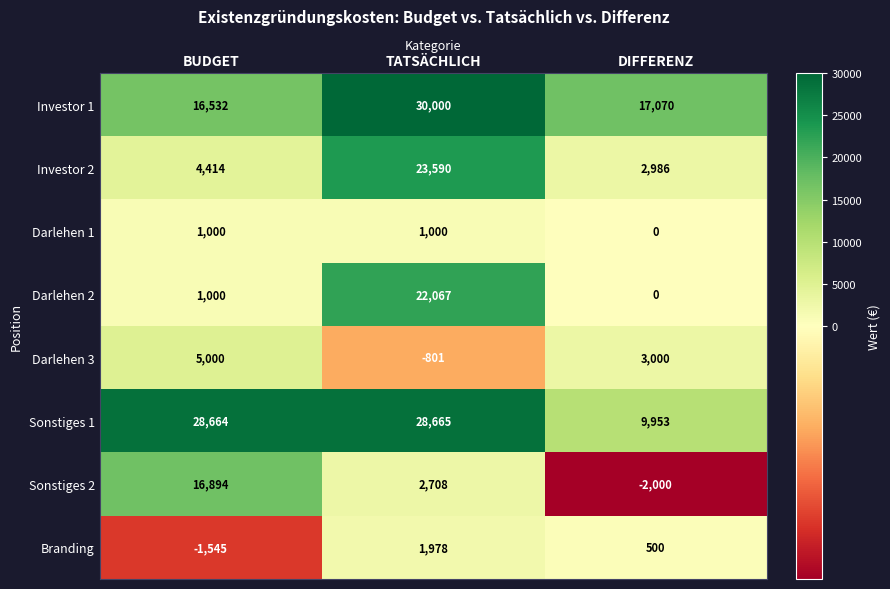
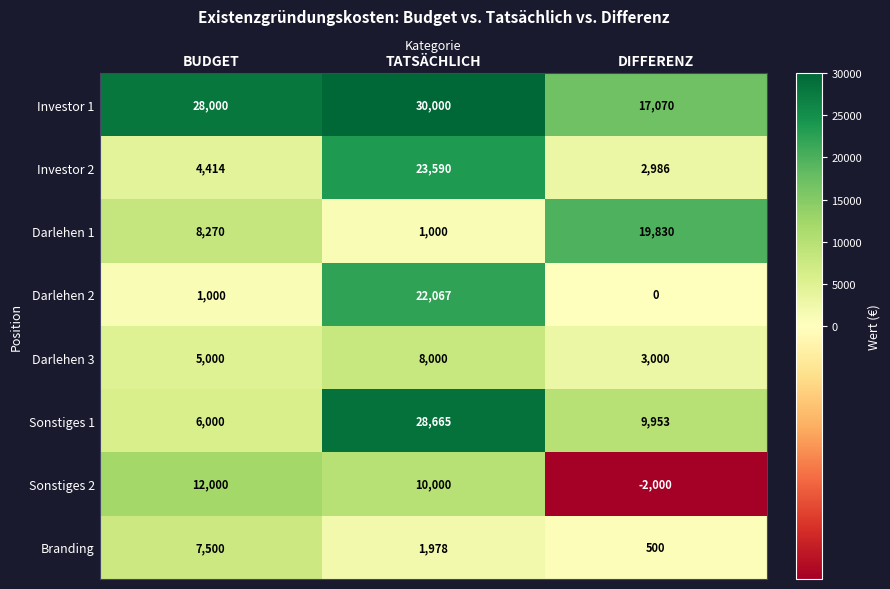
  {
    "Investor 1": {
-     "BUDGET": "16,532",
+     "BUDGET": "28,000",
      "TATSÄCHLICH": "30,000",
      "DIFFERENZ": "17,070"
    },
    "Investor 2": {
      "BUDGET": "4,414",
      "TATSÄCHLICH": "23,590",
      "DIFFERENZ": "2,986"
    },
    "Darlehen 1": {
-     "BUDGET": "1,000",
+     "BUDGET": "8,270",
      "TATSÄCHLICH": "1,000",
-     "DIFFERENZ": "0"
+     "DIFFERENZ": "19,830"
    },
    "Darlehen 2": {
      "BUDGET": "1,000",
      "TATSÄCHLICH": "22,067",
      "DIFFERENZ": "0"
    },
    "Darlehen 3": {
      "BUDGET": "5,000",
-     "TATSÄCHLICH": "-801",
+     "TATSÄCHLICH": "8,000",
      "DIFFERENZ": "3,000"
    },
    "Sonstiges 1": {
-     "BUDGET": "28,664",
+     "BUDGET": "6,000",
      "TATSÄCHLICH": "28,665",
      "DIFFERENZ": "9,953"
    },
    "Sonstiges 2": {
-     "BUDGET": "16,894",
-     "TATSÄCHLICH": "2,708",
+     "BUDGET": "12,000",
+     "TATSÄCHLICH": "10,000",
      "DIFFERENZ": "-2,000"
    },
    "Branding": {
-     "BUDGET": "-1,545",
+     "BUDGET": "7,500",
      "TATSÄCHLICH": "1,978",
      "DIFFERENZ": "500"
    }
  }
